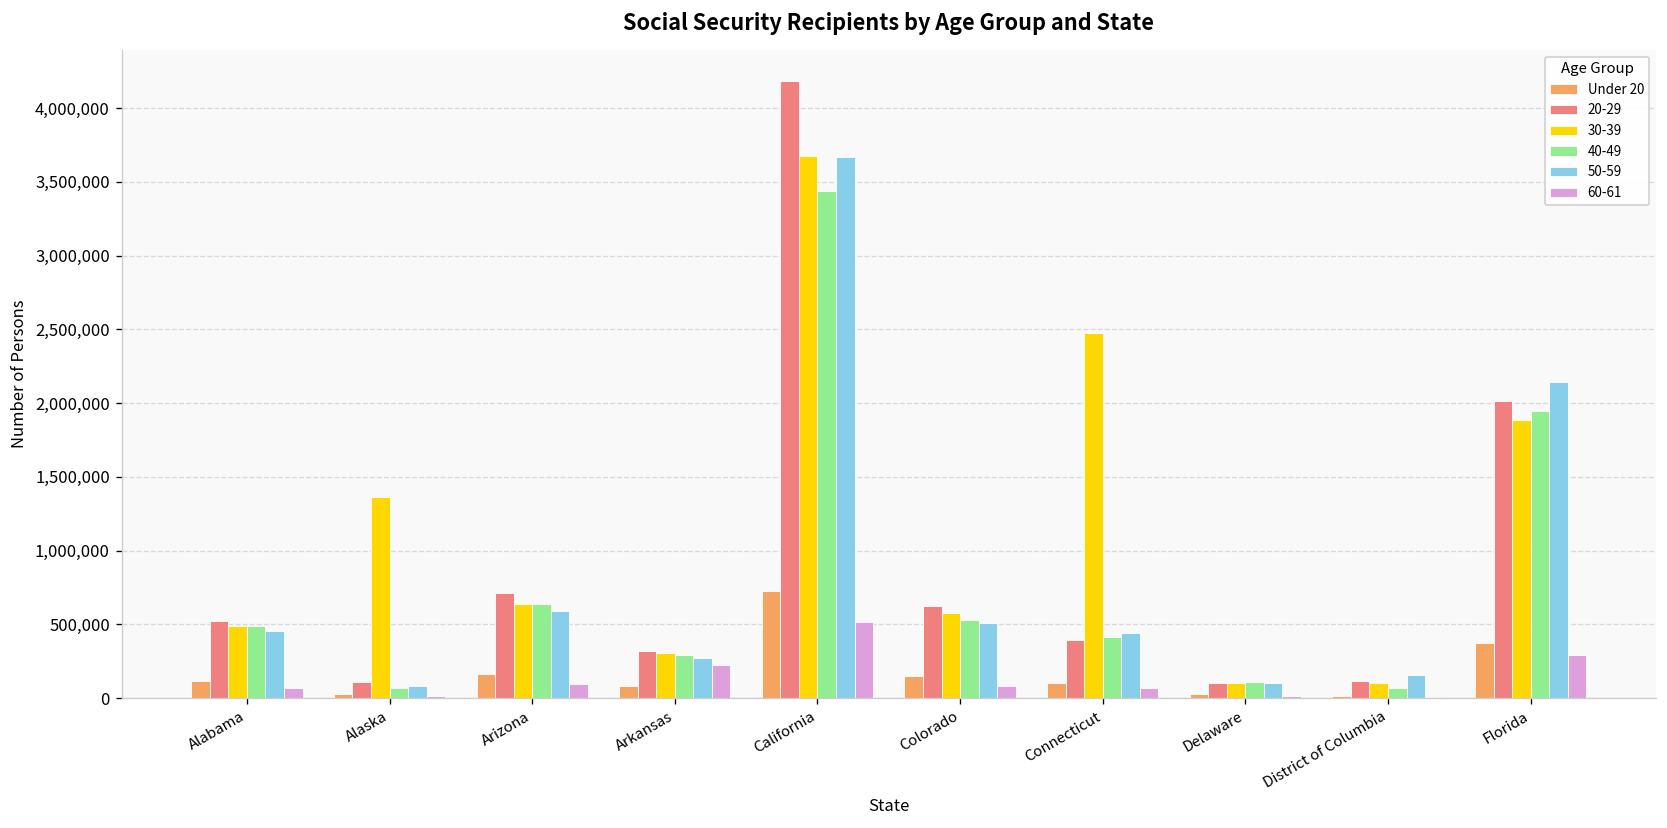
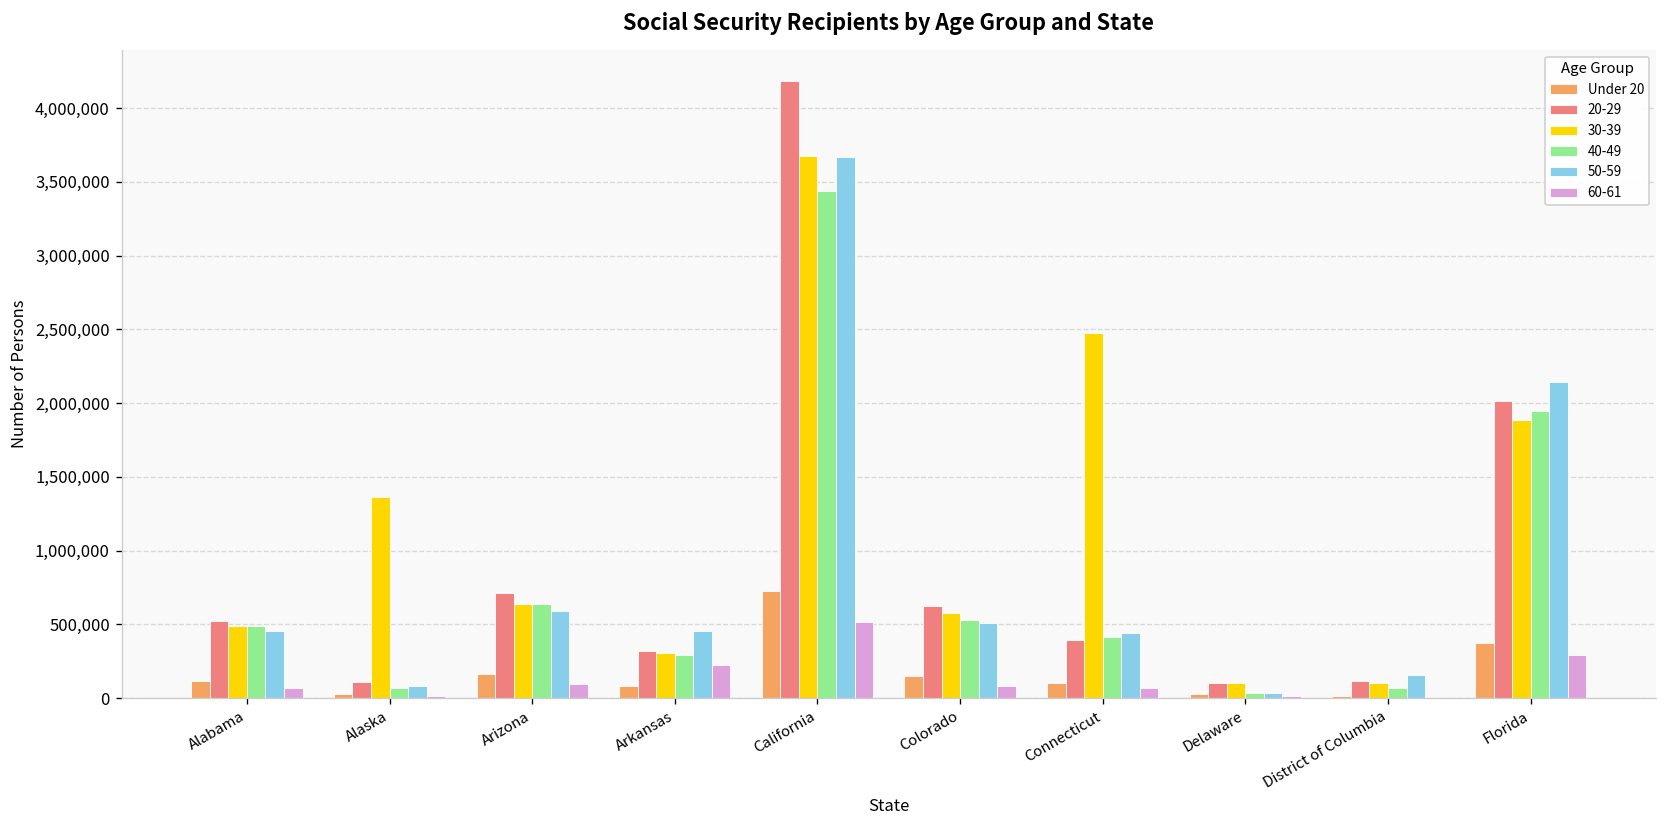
  {
    "30-39": {
      "Alabama": "490,000",
      "Alaska": "1,360,000",
      "Arizona": "640,000",
      "Arkansas": "310,000",
      "California": "3,680,000",
      "Colorado": "580,000",
      "Connecticut": "2,480,000",
      "Delaware": "100,000",
      "District of Columbia": "100,000",
      "Florida": "1,890,000"
    },
    "40-49": {
      "Alabama": "490,000",
      "Alaska": "70,000",
      "Arizona": "640,000",
      "Arkansas": "290,000",
      "California": "3,440,000",
      "Colorado": "530,000",
      "Connecticut": "410,000",
-     "Delaware": "110,000",
+     "Delaware": "40,000",
      "District of Columbia": "70,000",
      "Florida": "1,940,000"
    },
    "50-59": {
      "Alabama": "460,000",
      "Alaska": "80,000",
      "Arizona": "590,000",
-     "Arkansas": "270,000",
+     "Arkansas": "460,000",
      "California": "3,670,000",
      "Colorado": "510,000",
      "Connecticut": "440,000",
-     "Delaware": "100,000",
+     "Delaware": "30,000",
      "District of Columbia": "160,000",
      "Florida": "2,140,000"
    },
    "60-61": {
      "Alabama": "60,000",
      "Arizona": "90,000",
      "Arkansas": "230,000",
      "California": "520,000",
      "Colorado": "80,000",
      "Connecticut": "70,000",
      "Florida": "290,000"
    }
  }
